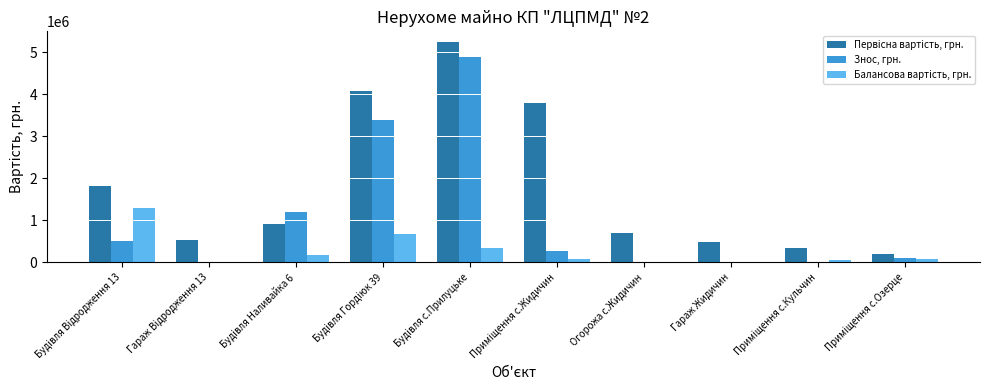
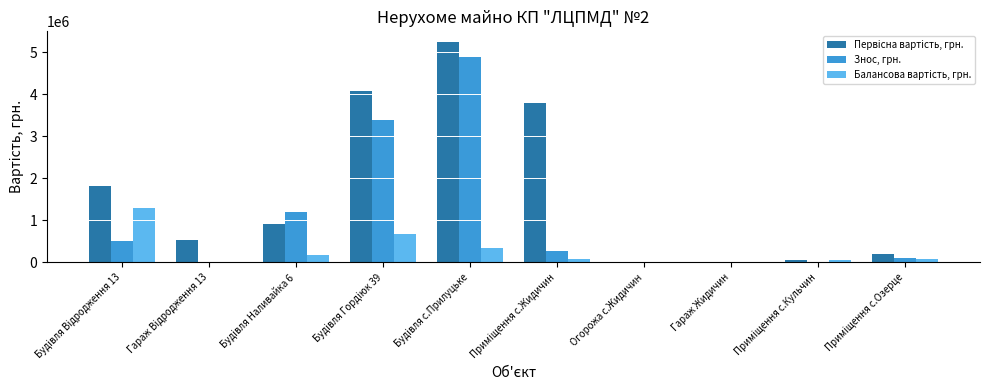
  {
    "Первісна вартість, грн.": {
      "Будівля Відродження 13": 1800000,
      "Гараж Відродження 13": 500000,
      "Будівля Наливайка 6": 900000,
      "Будівля Гордіюк 39": 4100000,
      "Будівля с.Прилуцьке": 5200000,
      "Приміщення с.Жидичин": 3800000,
-     "Огорожа с.Жидичин": 700000,
-     "Гараж Жидичин": 500000,
-     "Приміщення с.Кульчин": 300000,
+     "Огорожа с.Жидичин": 0,
+     "Гараж Жидичин": 0,
+     "Приміщення с.Кульчин": 100000,
      "Приміщення с.Озерце": 200000
    }
  }
